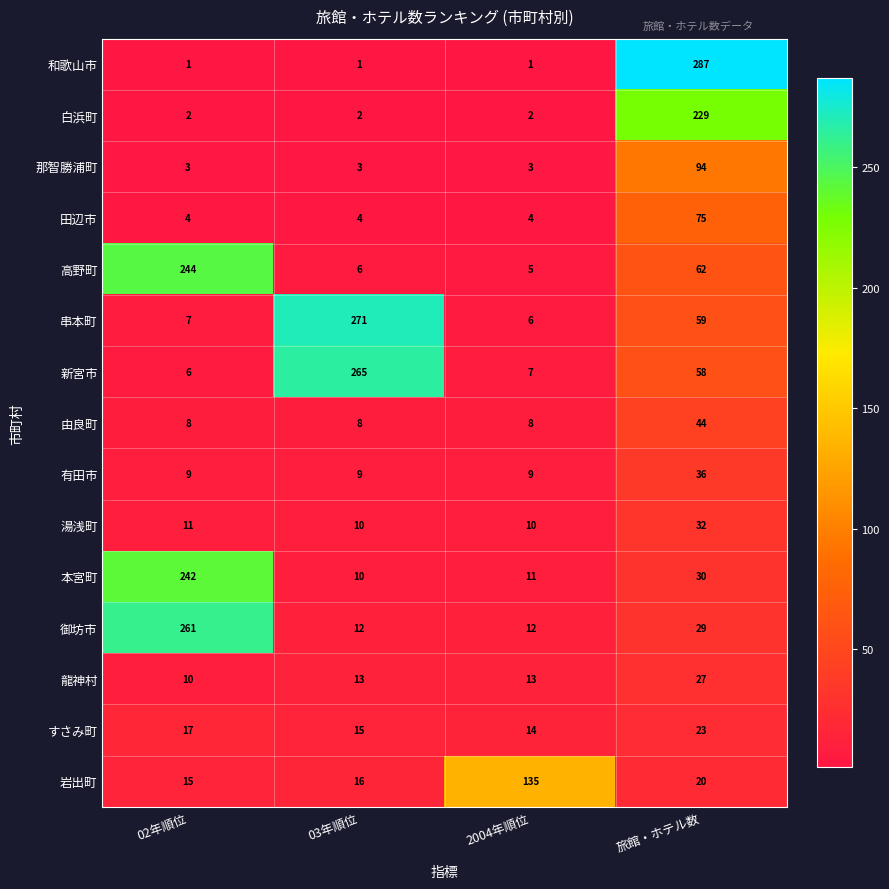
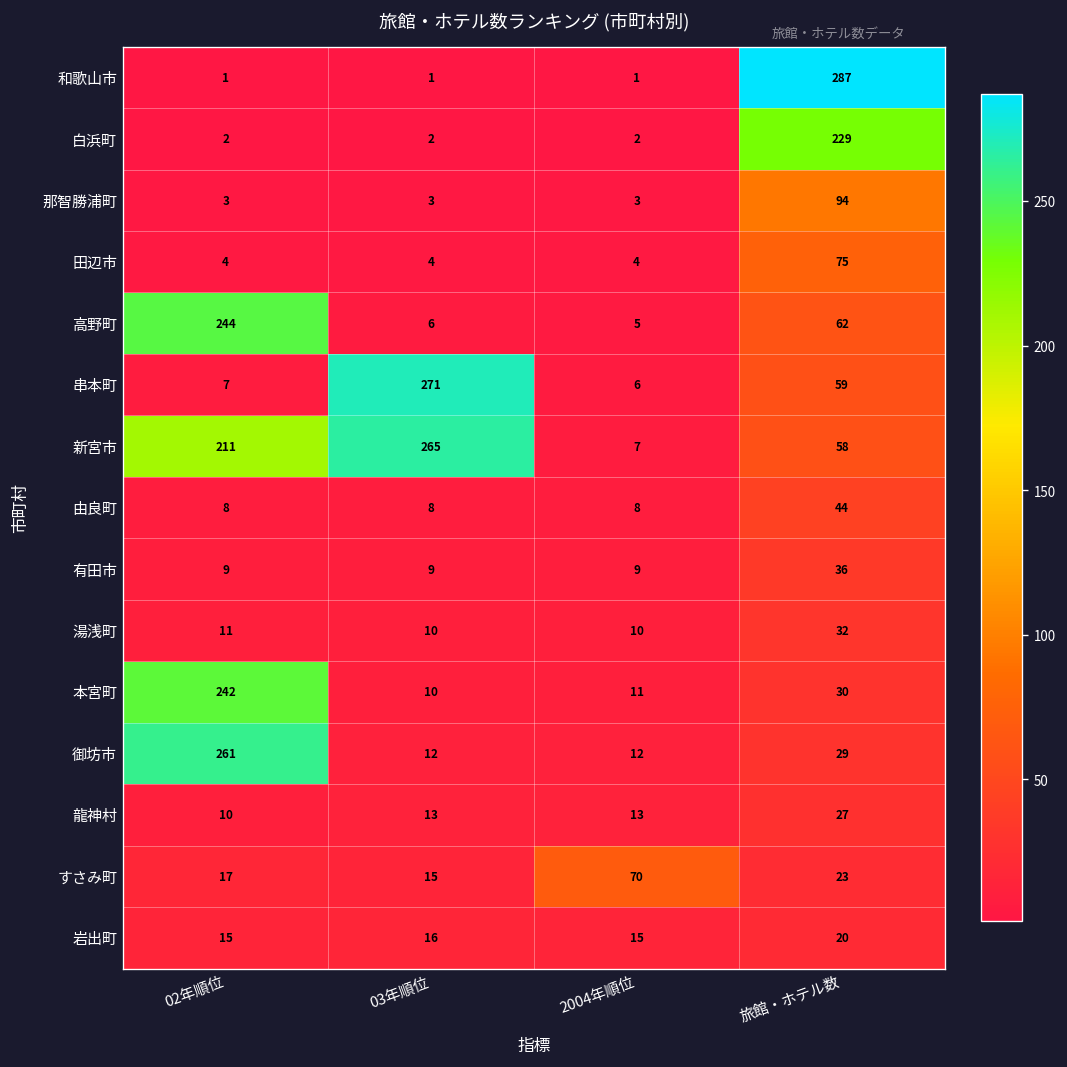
  {
    "和歌山市": {
      "02年順位": 1,
      "03年順位": 1,
      "2004年順位": 1,
      "旅館・ホテル数": 287
    },
    "白浜町": {
      "02年順位": 2,
      "03年順位": 2,
      "2004年順位": 2,
      "旅館・ホテル数": 229
    },
    "那智勝浦町": {
      "02年順位": 3,
      "03年順位": 3,
      "2004年順位": 3,
      "旅館・ホテル数": 94
    },
    "田辺市": {
      "02年順位": 4,
      "03年順位": 4,
      "2004年順位": 4,
      "旅館・ホテル数": 75
    },
    "高野町": {
      "02年順位": 244,
      "03年順位": 6,
      "2004年順位": 5,
      "旅館・ホテル数": 62
    },
    "串本町": {
      "02年順位": 7,
      "03年順位": 271,
      "2004年順位": 6,
      "旅館・ホテル数": 59
    },
    "新宮市": {
-     "02年順位": 6,
+     "02年順位": 211,
      "03年順位": 265,
      "2004年順位": 7,
      "旅館・ホテル数": 58
    },
    "由良町": {
      "02年順位": 8,
      "03年順位": 8,
      "2004年順位": 8,
      "旅館・ホテル数": 44
    },
    "有田市": {
      "02年順位": 9,
      "03年順位": 9,
      "2004年順位": 9,
      "旅館・ホテル数": 36
    },
    "湯浅町": {
      "02年順位": 11,
      "03年順位": 10,
      "2004年順位": 10,
      "旅館・ホテル数": 32
    },
    "本宮町": {
      "02年順位": 242,
      "03年順位": 10,
      "2004年順位": 11,
      "旅館・ホテル数": 30
    },
    "御坊市": {
      "02年順位": 261,
      "03年順位": 12,
      "2004年順位": 12,
      "旅館・ホテル数": 29
    },
    "龍神村": {
      "02年順位": 10,
      "03年順位": 13,
      "2004年順位": 13,
      "旅館・ホテル数": 27
    },
    "すさみ町": {
      "02年順位": 17,
      "03年順位": 15,
-     "2004年順位": 14,
+     "2004年順位": 70,
      "旅館・ホテル数": 23
    },
    "岩出町": {
      "02年順位": 15,
      "03年順位": 16,
-     "2004年順位": 135,
+     "2004年順位": 15,
      "旅館・ホテル数": 20
    }
  }
